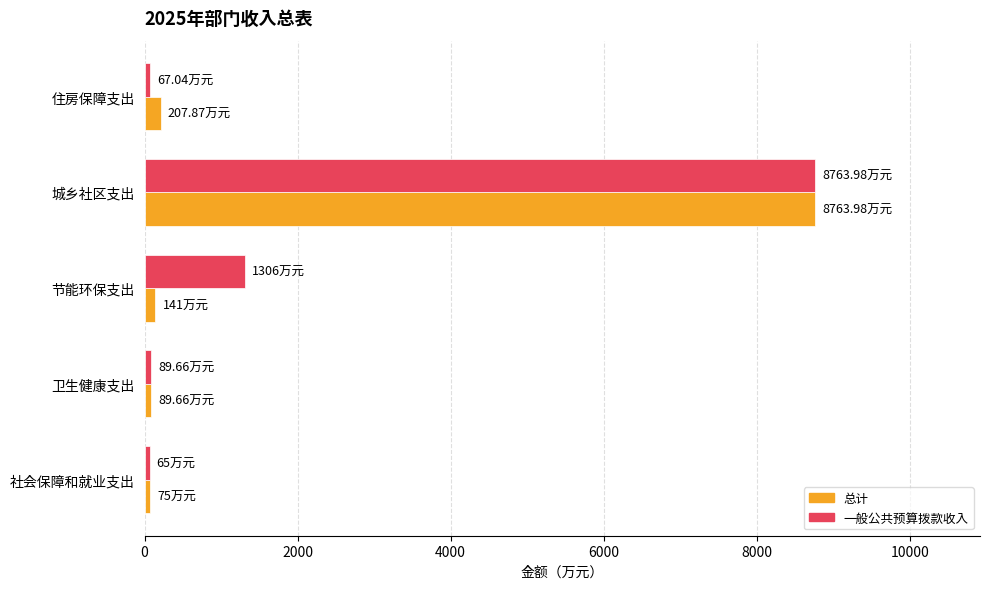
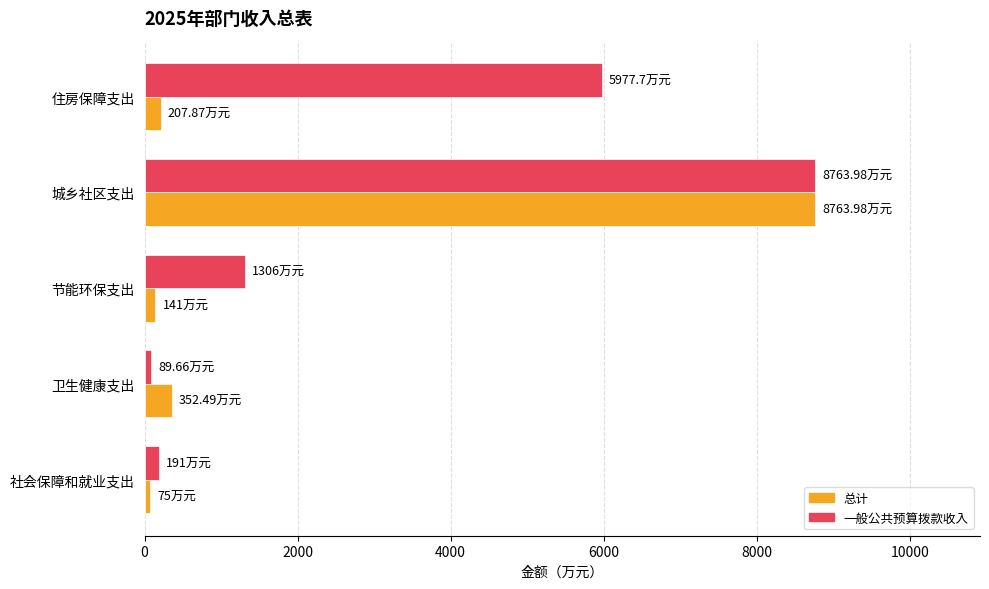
  {
    "总计": {
      "住房保障支出": 207.87,
      "城乡社区支出": 8763.98,
      "节能环保支出": 141,
-     "卫生健康支出": 89.66,
+     "卫生健康支出": 352.49,
      "社会保障和就业支出": 75
    },
    "一般公共预算拨款收入": {
-     "住房保障支出": 67.04,
+     "住房保障支出": 5977.7,
      "城乡社区支出": 8763.98,
      "节能环保支出": 1306,
      "卫生健康支出": 89.66,
-     "社会保障和就业支出": 65
+     "社会保障和就业支出": 191
    }
  }
